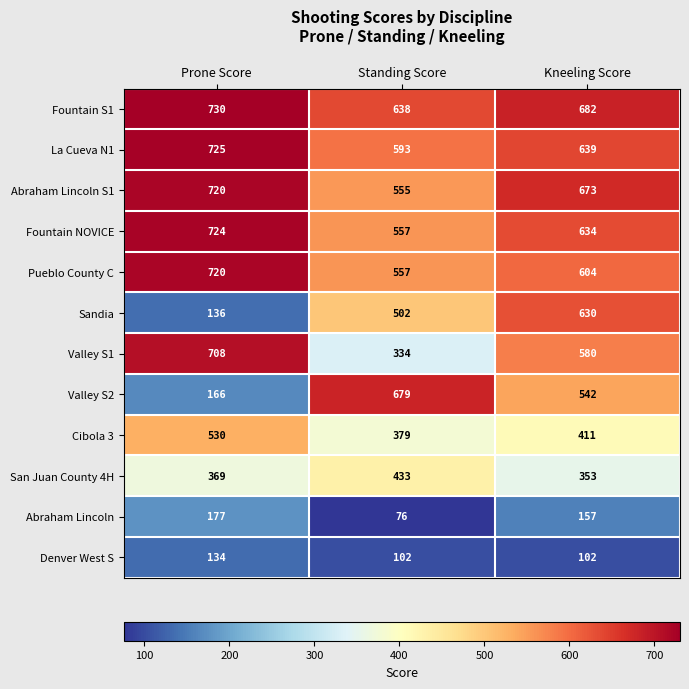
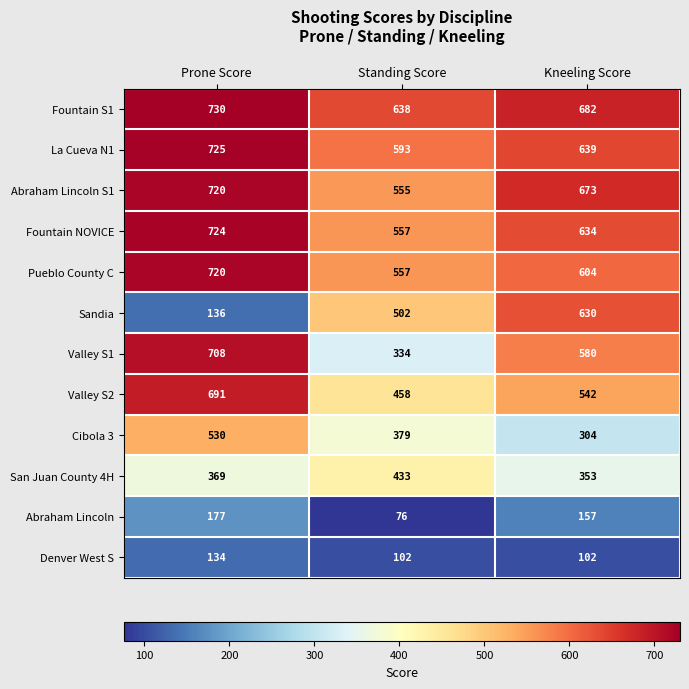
  {
    "Fountain S1": {
      "Prone Score": 730,
      "Standing Score": 638,
      "Kneeling Score": 682
    },
    "La Cueva N1": {
      "Prone Score": 725,
      "Standing Score": 593,
      "Kneeling Score": 639
    },
    "Abraham Lincoln S1": {
      "Prone Score": 720,
      "Standing Score": 555,
      "Kneeling Score": 673
    },
    "Fountain NOVICE": {
      "Prone Score": 724,
      "Standing Score": 557,
      "Kneeling Score": 634
    },
    "Pueblo County C": {
      "Prone Score": 720,
      "Standing Score": 557,
      "Kneeling Score": 604
    },
    "Sandia": {
      "Prone Score": 136,
      "Standing Score": 502,
      "Kneeling Score": 630
    },
    "Valley S1": {
      "Prone Score": 708,
      "Standing Score": 334,
      "Kneeling Score": 580
    },
    "Valley S2": {
-     "Prone Score": 166,
-     "Standing Score": 679,
+     "Prone Score": 691,
+     "Standing Score": 458,
      "Kneeling Score": 542
    },
    "Cibola 3": {
      "Prone Score": 530,
      "Standing Score": 379,
-     "Kneeling Score": 411
+     "Kneeling Score": 304
    },
    "San Juan County 4H": {
      "Prone Score": 369,
      "Standing Score": 433,
      "Kneeling Score": 353
    },
    "Abraham Lincoln": {
      "Prone Score": 177,
      "Standing Score": 76,
      "Kneeling Score": 157
    },
    "Denver West S": {
      "Prone Score": 134,
      "Standing Score": 102,
      "Kneeling Score": 102
    }
  }
